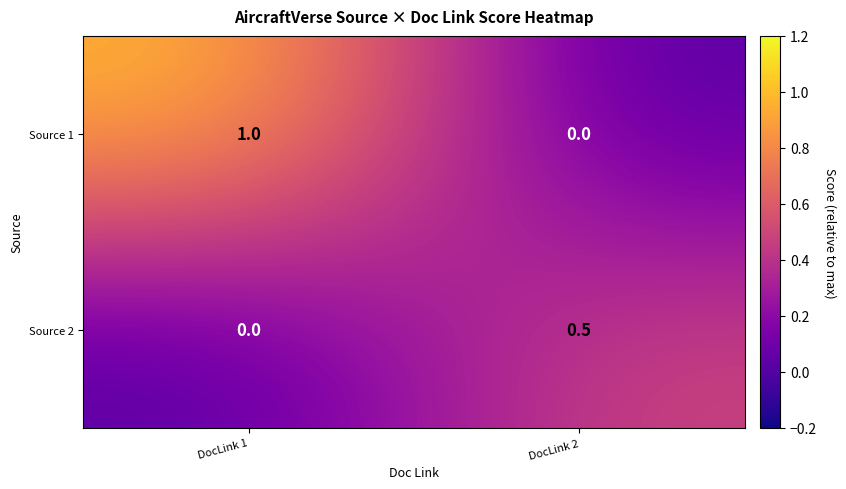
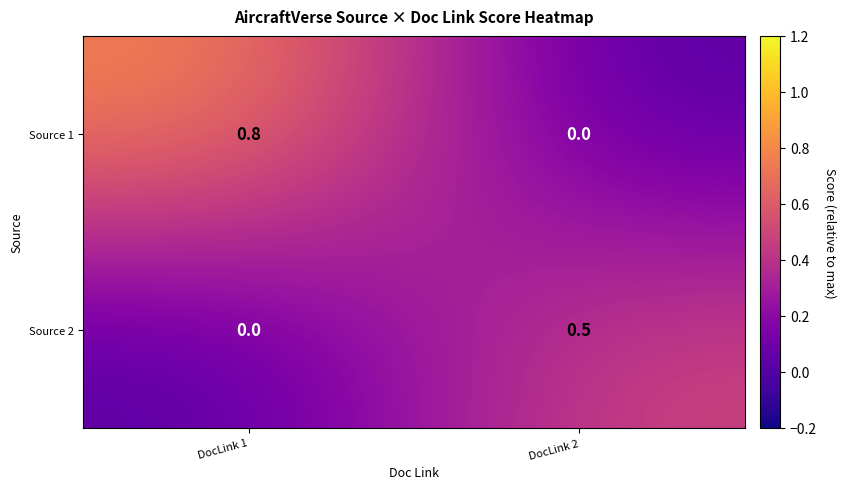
  {
    "Source 1": {
-     "DocLink 1": 1.0,
+     "DocLink 1": 0.8,
      "DocLink 2": 0.0
    },
    "Source 2": {
      "DocLink 1": 0.0,
      "DocLink 2": 0.5
    }
  }
